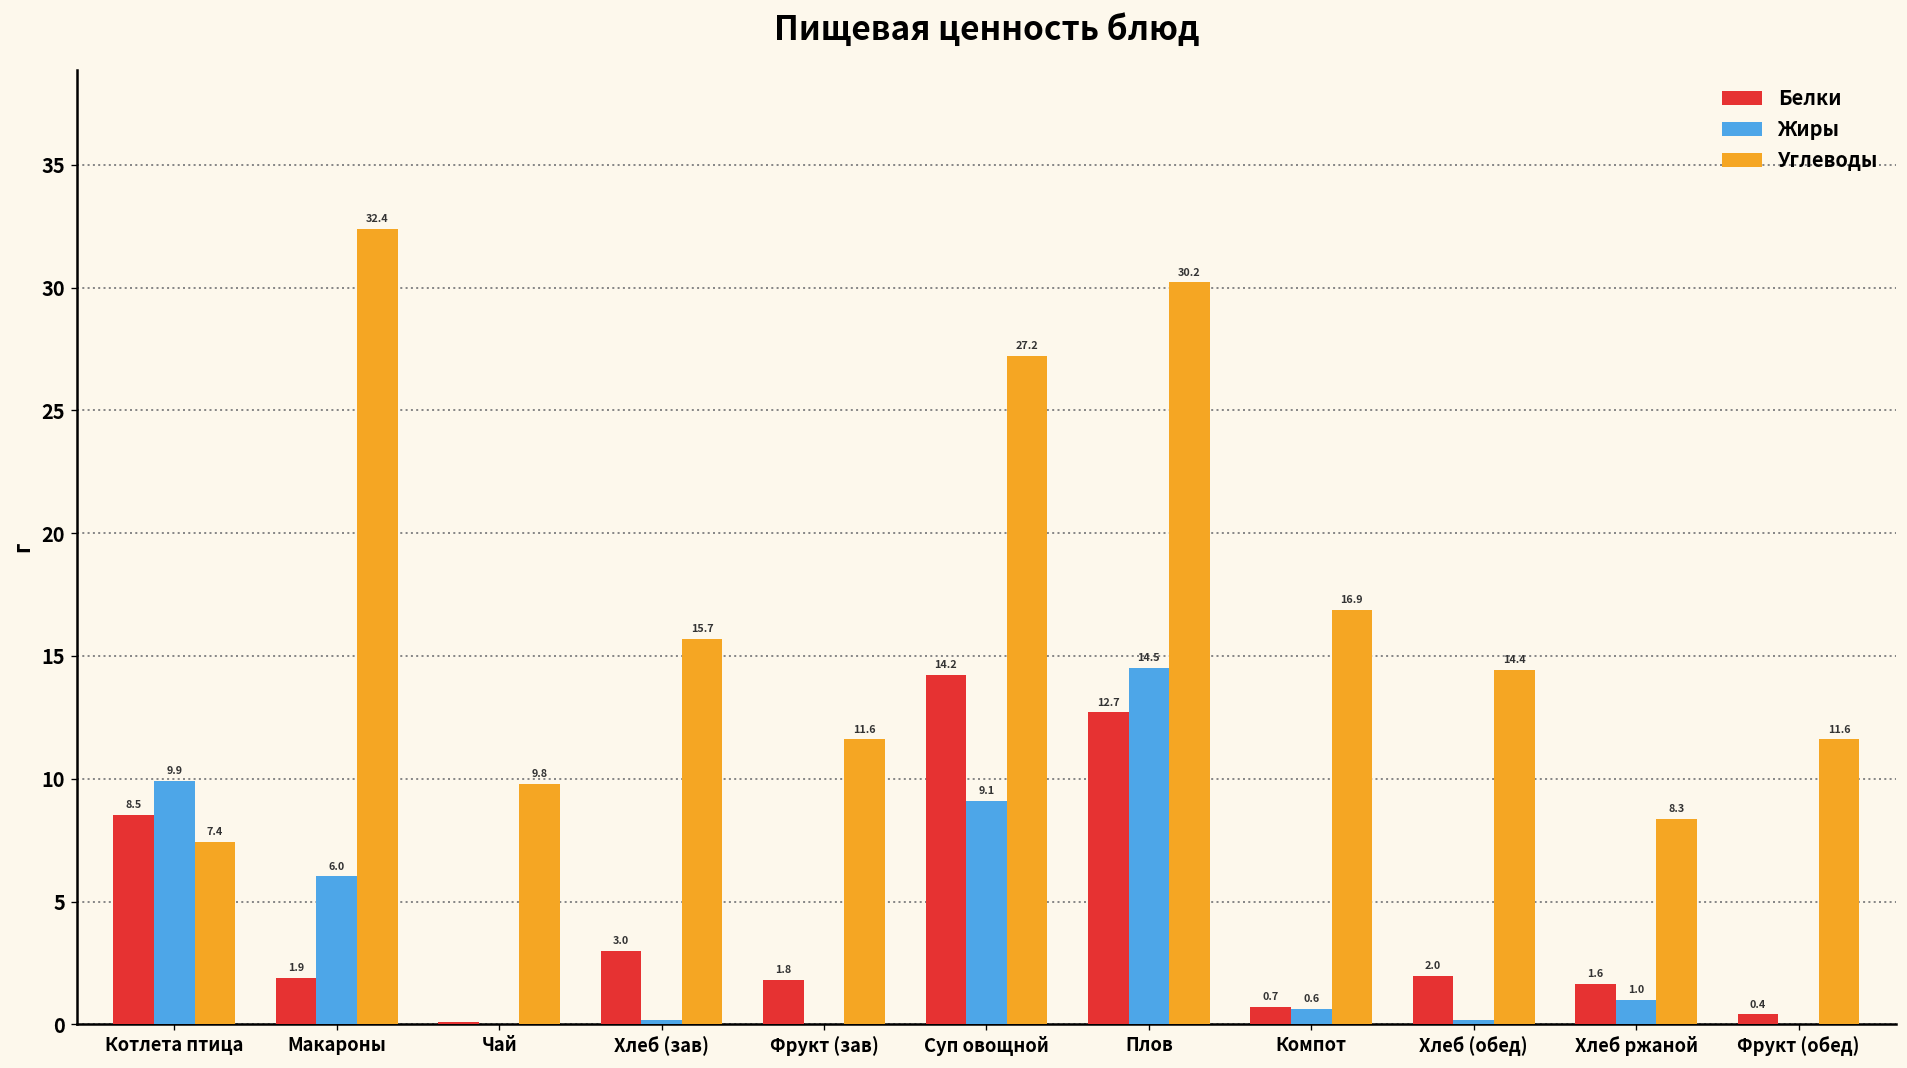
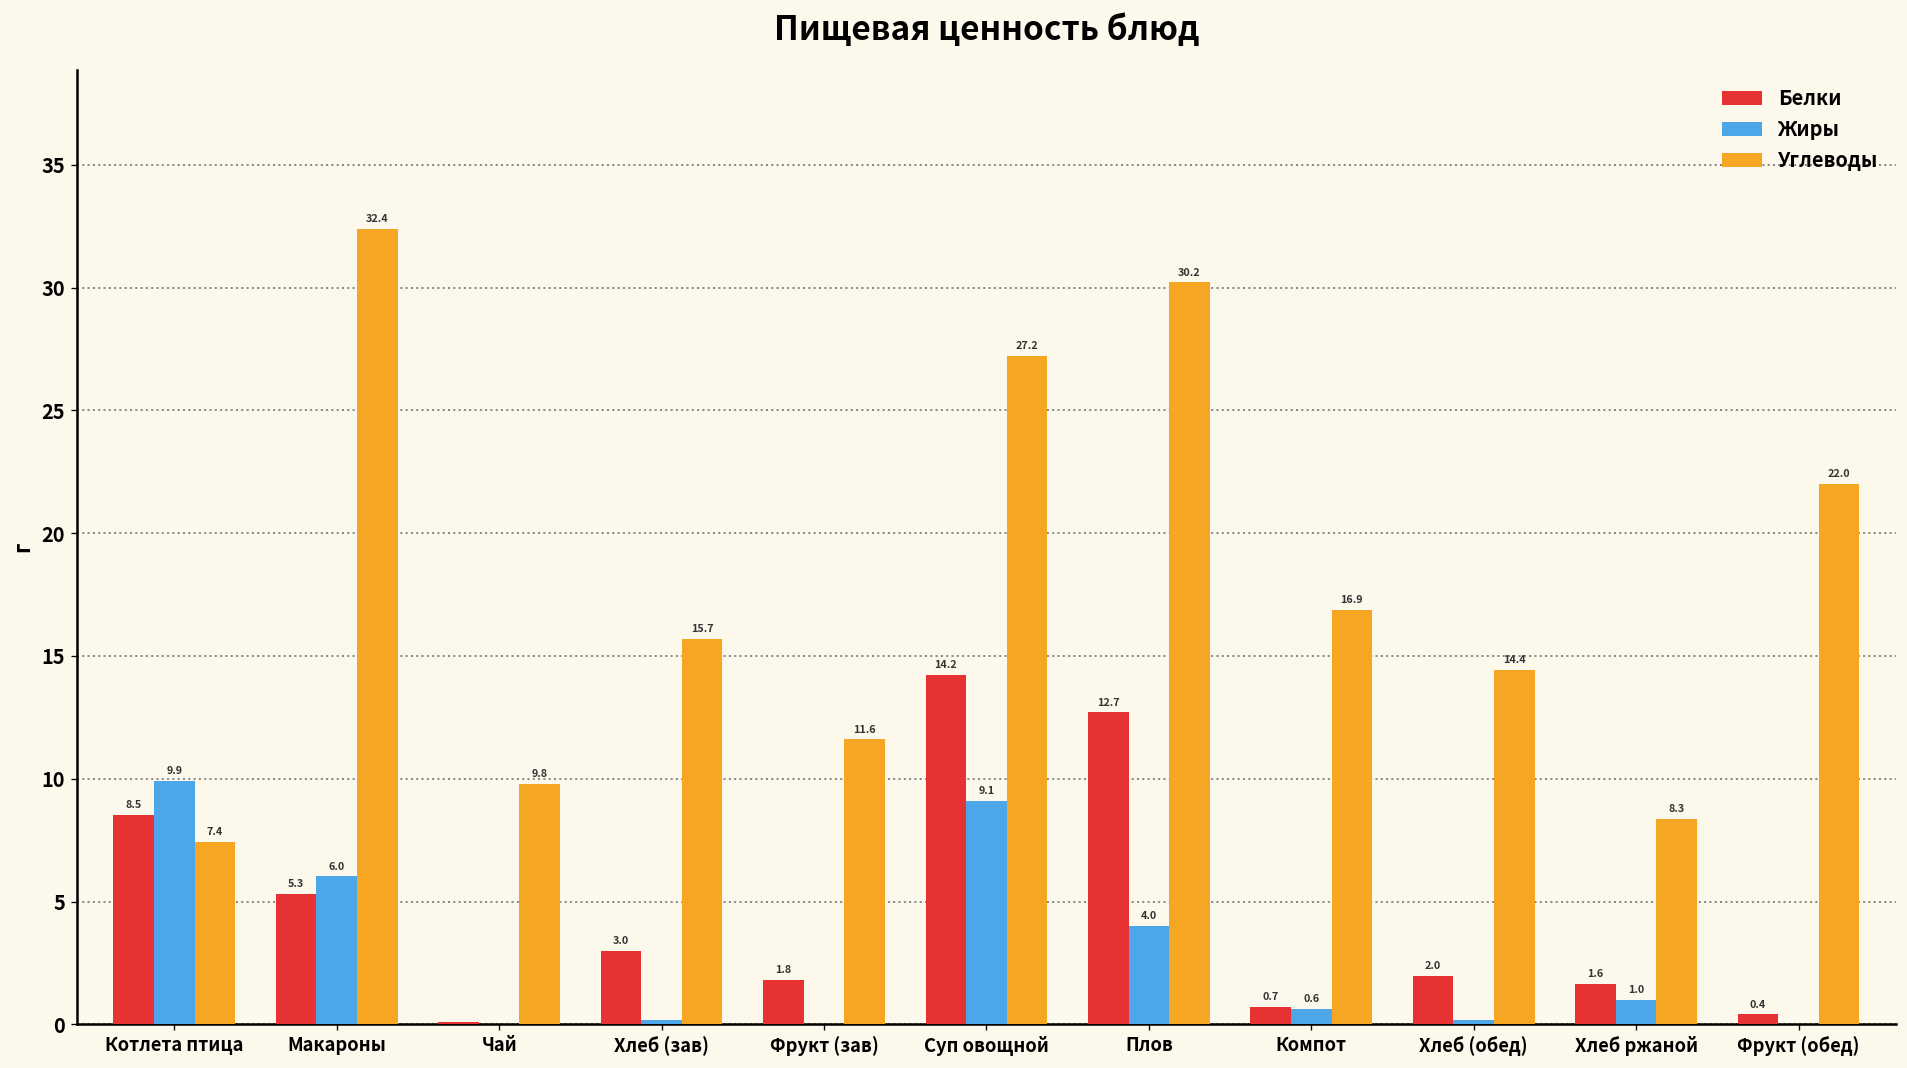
  {
    "Белки": {
      "Котлета птица": 8.5,
-     "Макароны": 1.9,
+     "Макароны": 5.3,
      "Хлеб (зав)": 3.0,
      "Фрукт (зав)": 1.8,
      "Суп овощной": 14.2,
      "Плов": 12.7,
      "Компот": 0.7,
      "Хлеб (обед)": 2.0,
      "Хлеб ржаной": 1.6,
      "Фрукт (обед)": 0.4
    },
    "Жиры": {
      "Котлета птица": 9.9,
      "Макароны": 6.0,
      "Суп овощной": 9.1,
-     "Плов": 14.5,
+     "Плов": 4.0,
      "Компот": 0.6,
      "Хлеб ржаной": 1.0
    },
    "Углеводы": {
      "Котлета птица": 7.4,
      "Макароны": 32.4,
      "Чай": 9.8,
      "Хлеб (зав)": 15.7,
      "Фрукт (зав)": 11.6,
      "Суп овощной": 27.2,
      "Плов": 30.2,
      "Компот": 16.9,
      "Хлеб (обед)": 14.4,
      "Хлеб ржаной": 8.3,
-     "Фрукт (обед)": 11.6
+     "Фрукт (обед)": 22.0
    }
  }
